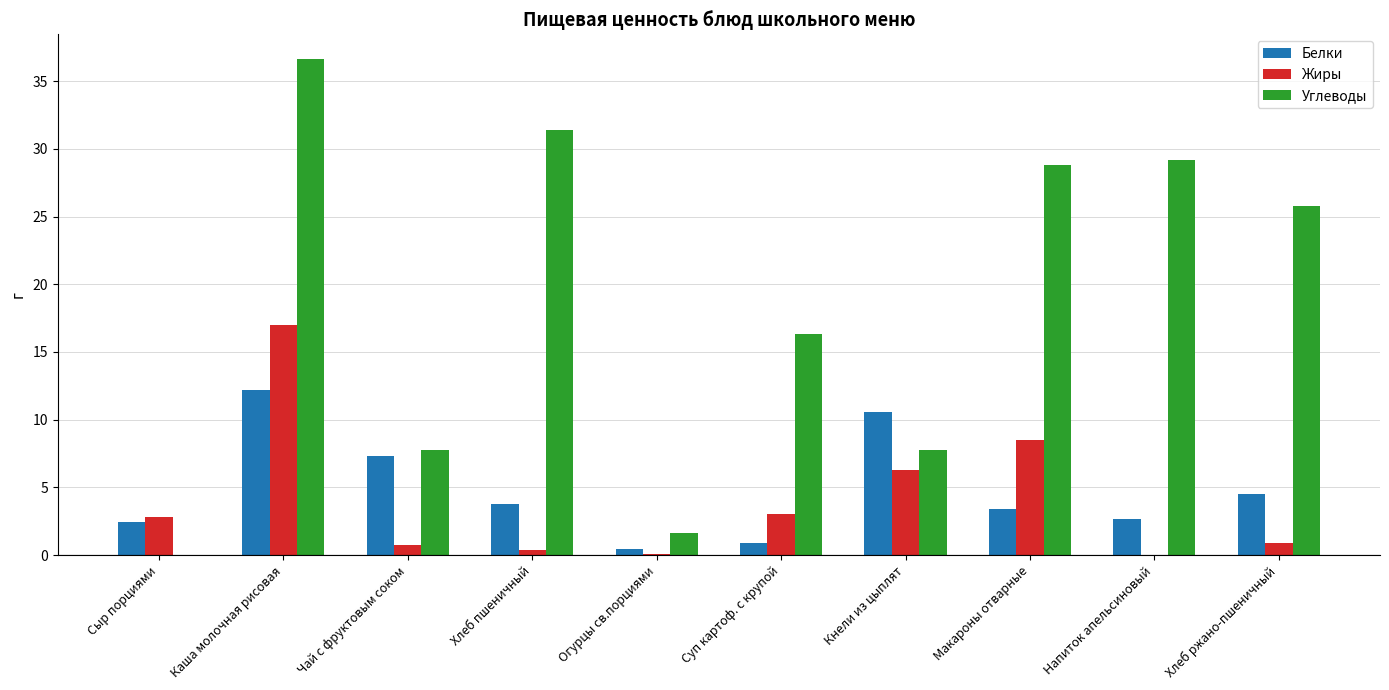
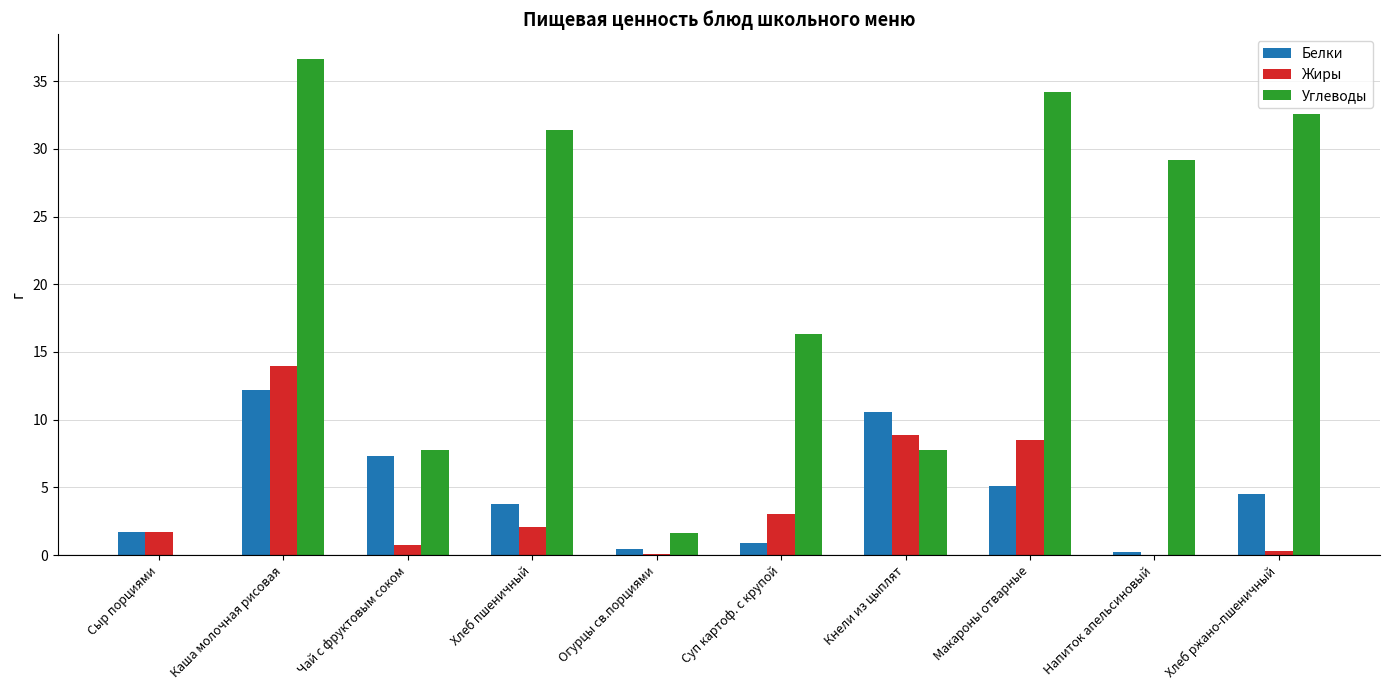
  {
    "Белки": {
-     "Сыр порциями": 2.5,
+     "Сыр порциями": 1.7,
      "Каша молочная рисовая": 12.2,
      "Чай с фруктовым соком": 7.3,
      "Хлеб пшеничный": 3.8,
      "Огурцы св.порциями": 0.5,
      "Суп картоф. с крупой": 0.9,
      "Кнели из цыплят": 10.6,
-     "Макароны отварные": 3.4,
-     "Напиток апельсиновый": 2.7,
+     "Макароны отварные": 5.1,
+     "Напиток апельсиновый": 0.2,
      "Хлеб ржано-пшеничный": 4.5
    },
    "Жиры": {
-     "Сыр порциями": 2.9,
-     "Каша молочная рисовая": 17.0,
+     "Сыр порциями": 1.7,
+     "Каша молочная рисовая": 13.9,
      "Чай с фруктовым соком": 0.7,
-     "Хлеб пшеничный": 0.4,
+     "Хлеб пшеничный": 2.1,
      "Суп картоф. с крупой": 3.0,
-     "Кнели из цыплят": 6.3,
+     "Кнели из цыплят": 8.9,
      "Макароны отварные": 8.5,
-     "Хлеб ржано-пшеничный": 0.9
+     "Хлеб ржано-пшеничный": 0.3
    },
    "Углеводы": {
      "Сыр порциями": 0.0,
      "Каша молочная рисовая": 36.6,
      "Чай с фруктовым соком": 7.8,
      "Хлеб пшеничный": 31.4,
      "Огурцы св.порциями": 1.6,
      "Суп картоф. с крупой": 16.3,
      "Кнели из цыплят": 7.7,
-     "Макароны отварные": 28.8,
+     "Макароны отварные": 34.2,
      "Напиток апельсиновый": 29.2,
-     "Хлеб ржано-пшеничный": 25.8
+     "Хлеб ржано-пшеничный": 32.6
    }
  }
